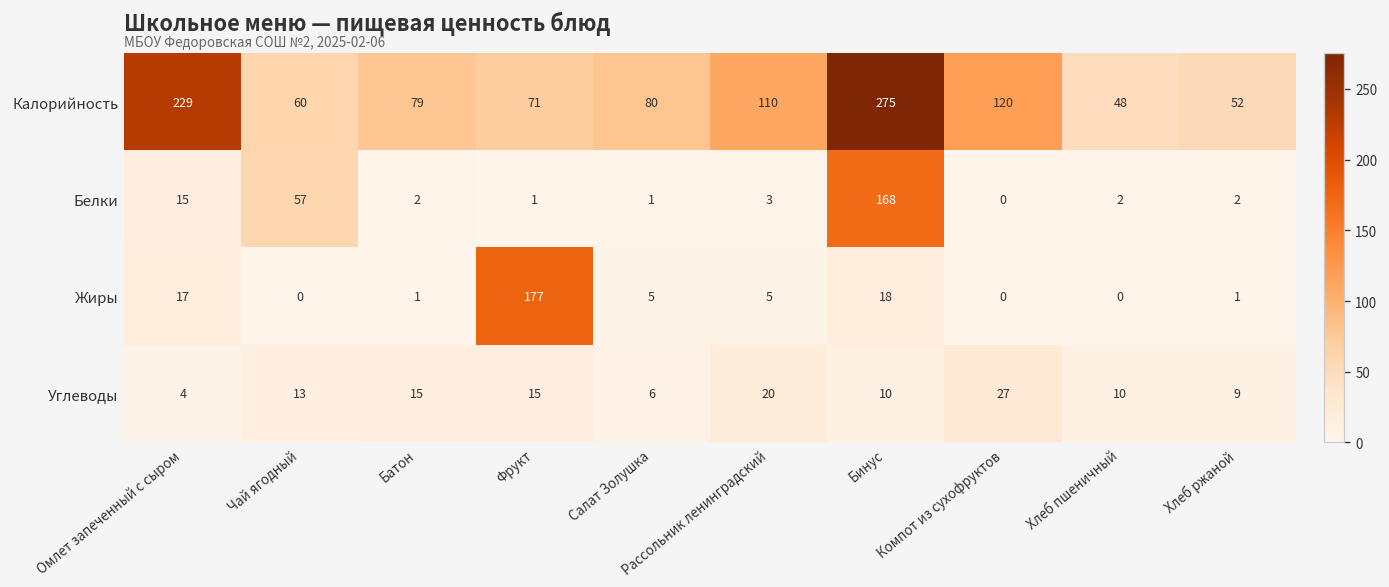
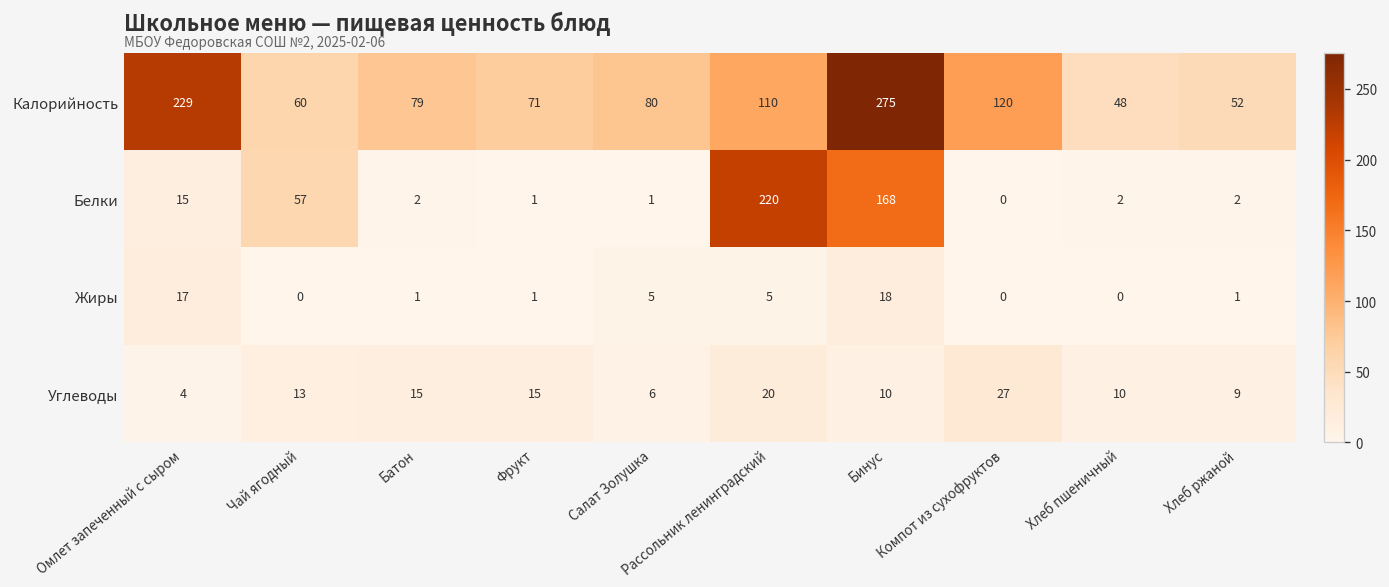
  {
    "Калорийность": {
      "Омлет запеченный с сыром": 229,
      "Чай ягодный": 60,
      "Батон": 79,
      "Фрукт": 71,
      "Салат Золушка": 80,
      "Рассольник ленинградский": 110,
      "Бинус": 275,
      "Компот из сухофруктов": 120,
      "Хлеб пшеничный": 48,
      "Хлеб ржаной": 52
    },
    "Белки": {
      "Омлет запеченный с сыром": 15,
      "Чай ягодный": 57,
      "Батон": 2,
      "Фрукт": 1,
      "Салат Золушка": 1,
-     "Рассольник ленинградский": 3,
+     "Рассольник ленинградский": 220,
      "Бинус": 168,
      "Компот из сухофруктов": 0,
      "Хлеб пшеничный": 2,
      "Хлеб ржаной": 2
    },
    "Жиры": {
      "Омлет запеченный с сыром": 17,
      "Чай ягодный": 0,
      "Батон": 1,
-     "Фрукт": 177,
+     "Фрукт": 1,
      "Салат Золушка": 5,
      "Рассольник ленинградский": 5,
      "Бинус": 18,
      "Компот из сухофруктов": 0,
      "Хлеб пшеничный": 0,
      "Хлеб ржаной": 1
    },
    "Углеводы": {
      "Омлет запеченный с сыром": 4,
      "Чай ягодный": 13,
      "Батон": 15,
      "Фрукт": 15,
      "Салат Золушка": 6,
      "Рассольник ленинградский": 20,
      "Бинус": 10,
      "Компот из сухофруктов": 27,
      "Хлеб пшеничный": 10,
      "Хлеб ржаной": 9
    }
  }
